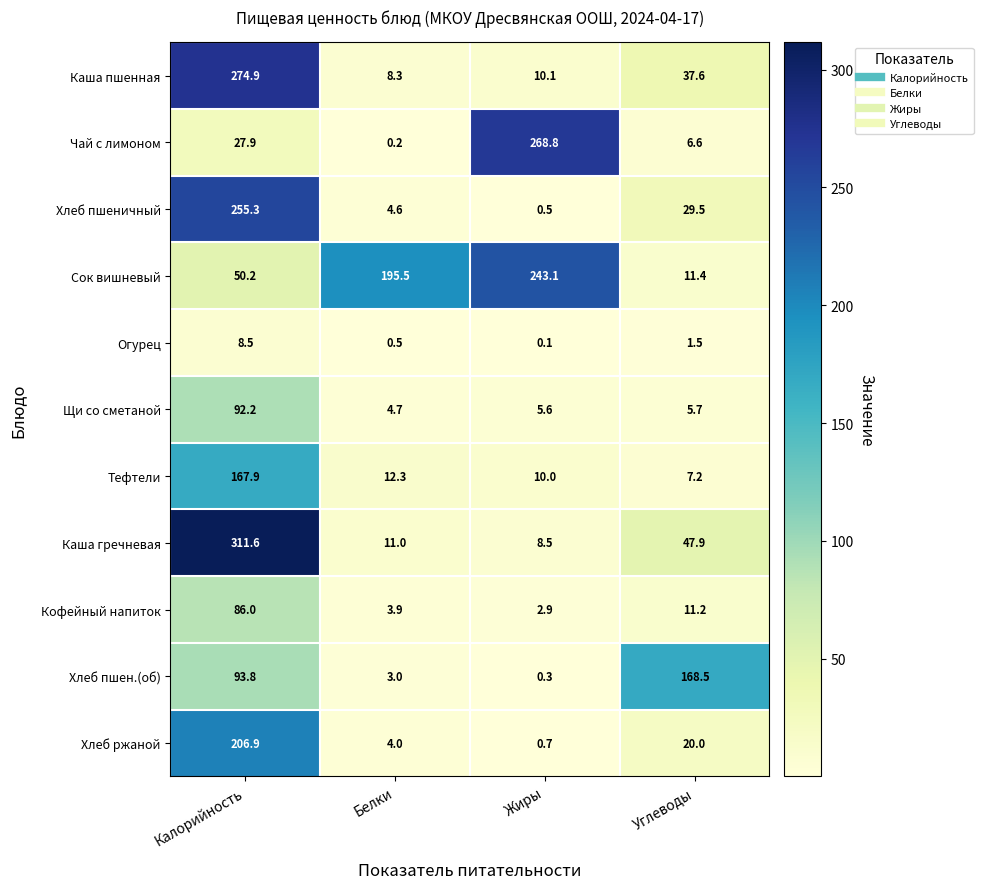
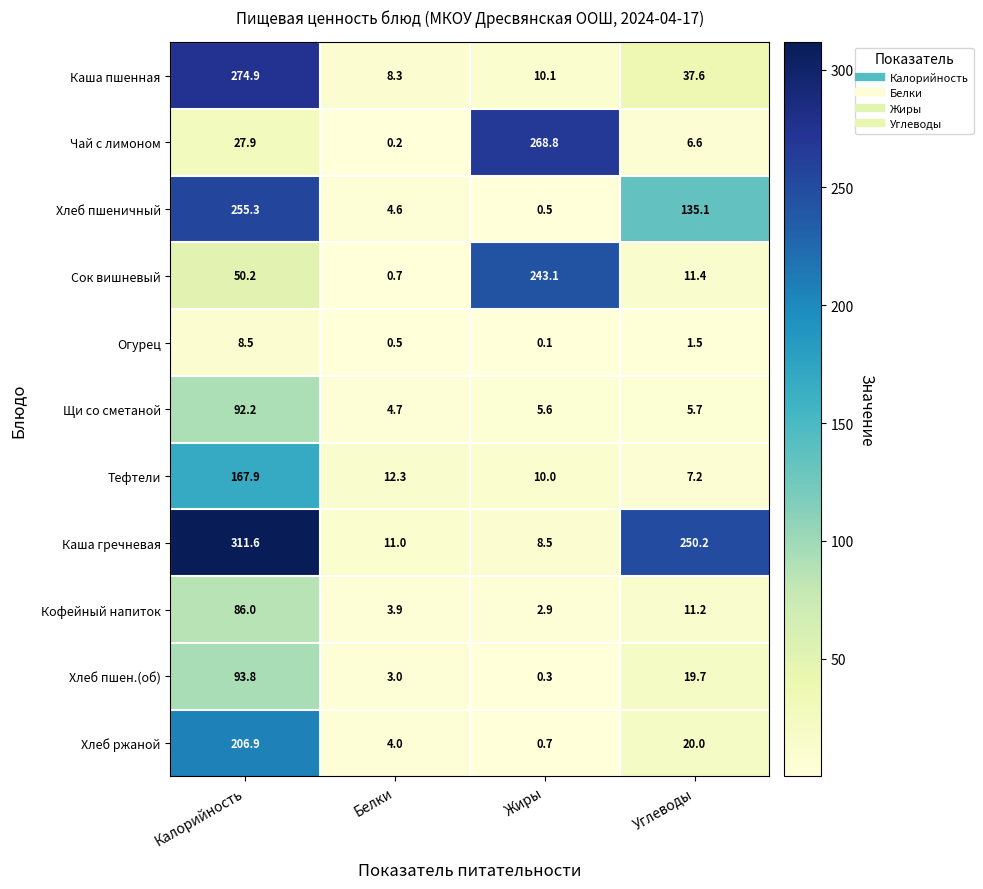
  {
    "Каша пшенная": {
      "Калорийность": 274.9,
      "Белки": 8.3,
      "Жиры": 10.1,
      "Углеводы": 37.6
    },
    "Чай с лимоном": {
      "Калорийность": 27.9,
      "Белки": 0.2,
      "Жиры": 268.8,
      "Углеводы": 6.6
    },
    "Хлеб пшеничный": {
      "Калорийность": 255.3,
      "Белки": 4.6,
      "Жиры": 0.5,
-     "Углеводы": 29.5
+     "Углеводы": 135.1
    },
    "Сок вишневый": {
      "Калорийность": 50.2,
-     "Белки": 195.5,
+     "Белки": 0.7,
      "Жиры": 243.1,
      "Углеводы": 11.4
    },
    "Огурец": {
      "Калорийность": 8.5,
      "Белки": 0.5,
      "Жиры": 0.1,
      "Углеводы": 1.5
    },
    "Щи со сметаной": {
      "Калорийность": 92.2,
      "Белки": 4.7,
      "Жиры": 5.6,
      "Углеводы": 5.7
    },
    "Тефтели": {
      "Калорийность": 167.9,
      "Белки": 12.3,
      "Жиры": 10.0,
      "Углеводы": 7.2
    },
    "Каша гречневая": {
      "Калорийность": 311.6,
      "Белки": 11.0,
      "Жиры": 8.5,
-     "Углеводы": 47.9
+     "Углеводы": 250.2
    },
    "Кофейный напиток": {
      "Калорийность": 86.0,
      "Белки": 3.9,
      "Жиры": 2.9,
      "Углеводы": 11.2
    },
    "Хлеб пшен.(об)": {
      "Калорийность": 93.8,
      "Белки": 3.0,
      "Жиры": 0.3,
-     "Углеводы": 168.5
+     "Углеводы": 19.7
    },
    "Хлеб ржаной": {
      "Калорийность": 206.9,
      "Белки": 4.0,
      "Жиры": 0.7,
      "Углеводы": 20.0
    }
  }
